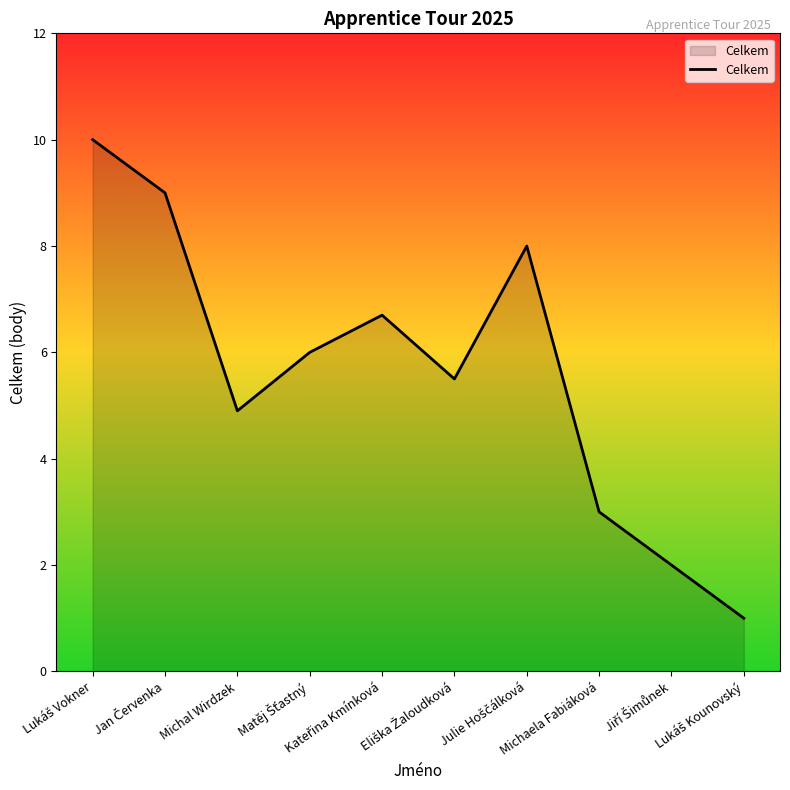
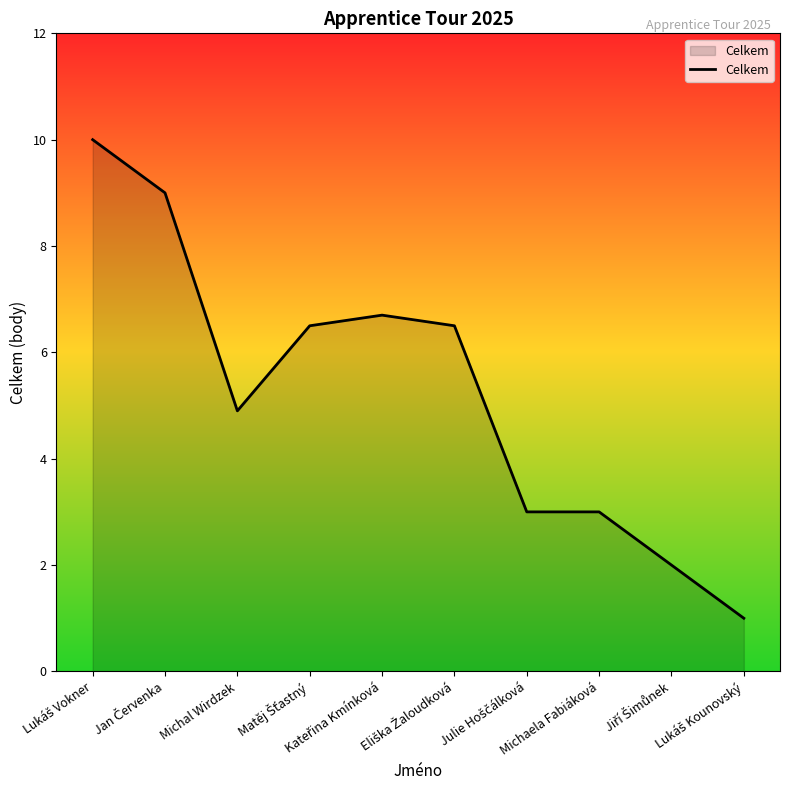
  {
    "Lukáš Vokner": 10.0,
    "Jan Červenka": 9.0,
    "Michal Wirdzek": 4.9,
-   "Matěj Šťastný": 6.0,
+   "Matěj Šťastný": 6.5,
    "Kateřina Kmínková": 6.7,
-   "Eliška Žaloudková": 5.5,
-   "Julie Hoščálková": 8,
+   "Eliška Žaloudková": 6.5,
+   "Julie Hoščálková": 3,
    "Michaela Fabiáková": 3.0,
    "Jiří Šimůnek": 2.0,
    "Lukáš Kounovský": 1.0
  }
